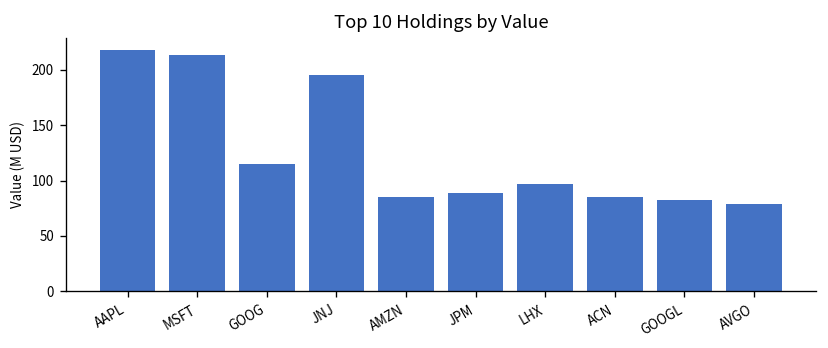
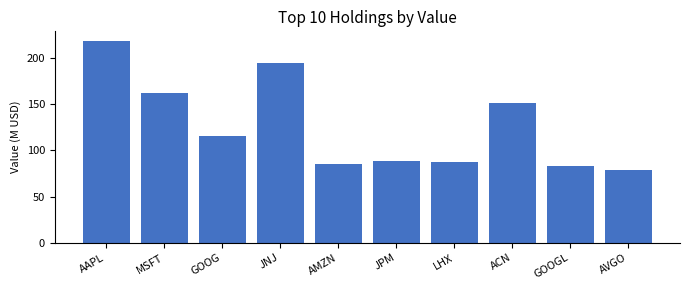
  {
    "AAPL": 220,
-   "MSFT": 210,
+   "MSFT": 160,
    "GOOG": 120,
    "JNJ": 190,
    "AMZN": 90,
    "JPM": 90,
-   "LHX": 100,
-   "ACN": 90,
+   "LHX": 90,
+   "ACN": 150,
    "GOOGL": 80,
    "AVGO": 80
  }
